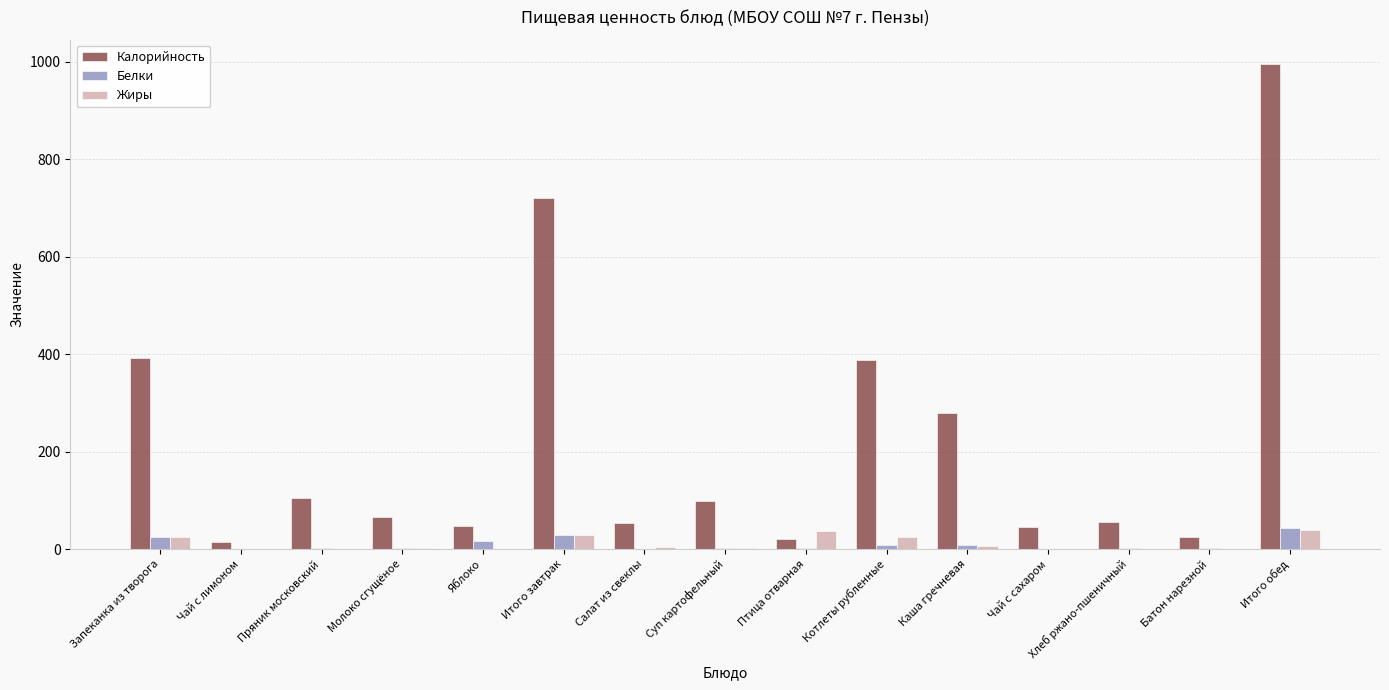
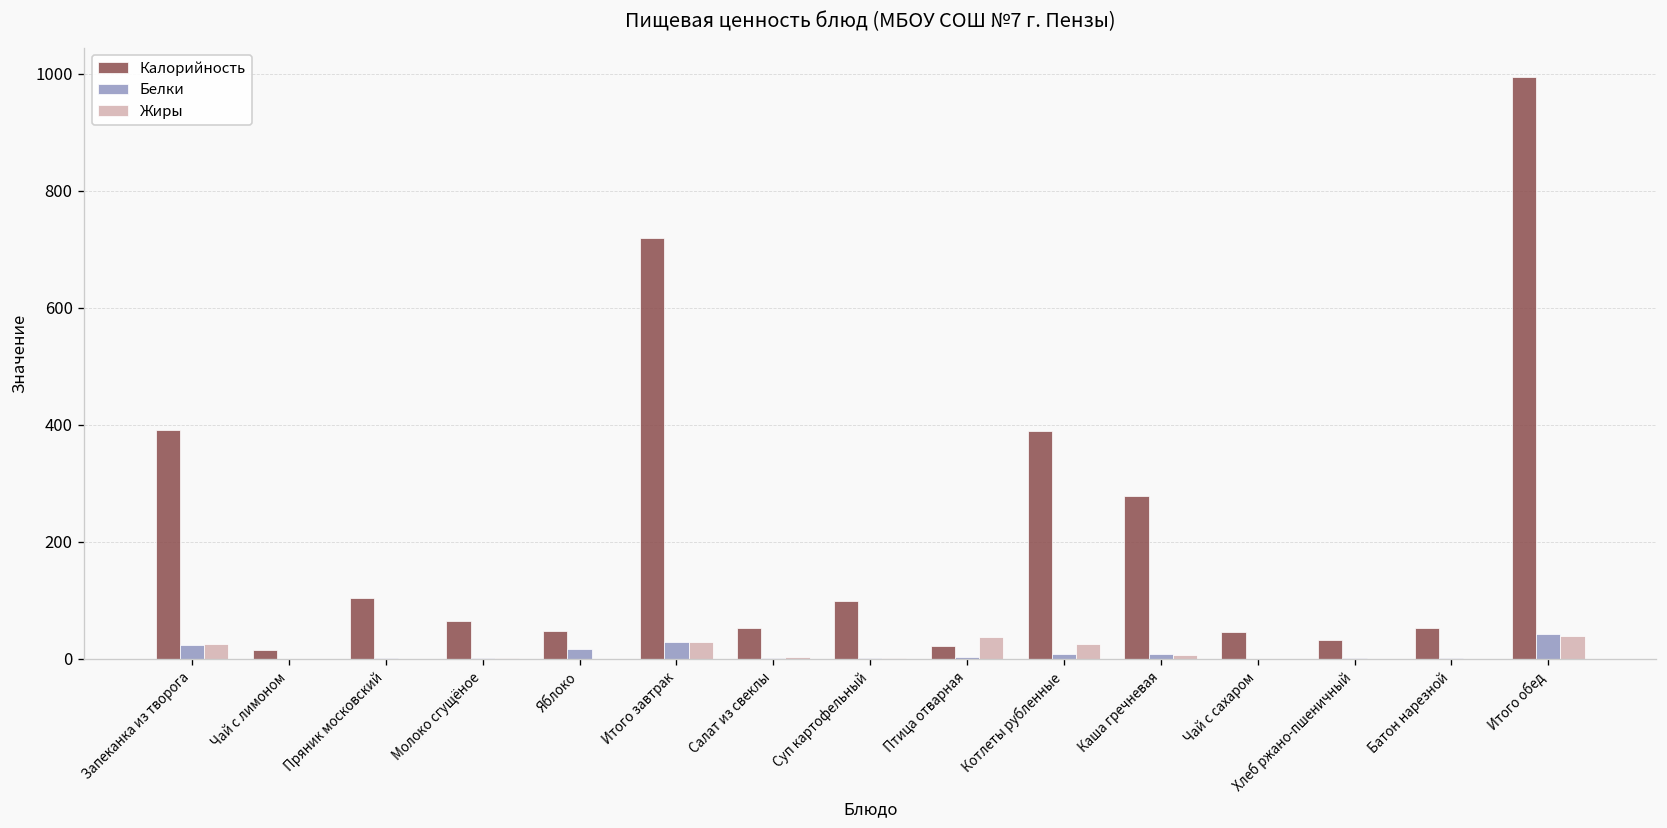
  {
    "Калорийность": {
      "Запеканка из творога": 390,
      "Чай с лимоном": 20,
      "Пряник московский": 100,
      "Молоко сгущёное": 70,
      "Яблоко": 50,
      "Итого завтрак": 720,
      "Салат из свеклы": 50,
      "Суп картофельный": 100,
      "Птица отварная": 20,
      "Котлеты рубленные": 390,
      "Каша гречневая": 280,
      "Чай с сахаром": 50,
-     "Хлеб ржано-пшеничный": 60,
-     "Батон нарезной": 20,
+     "Хлеб ржано-пшеничный": 30,
+     "Батон нарезной": 50,
      "Итого обед": 1000
    },
    "Белки": {
      "Запеканка из творога": 20,
      "Яблоко": 20,
      "Итого завтрак": 30,
      "Котлеты рубленные": 10,
      "Каша гречневая": 10,
      "Чай с сахаром": 0,
      "Итого обед": 40
    },
    "Жиры": {
      "Запеканка из творога": 30,
      "Итого завтрак": 30,
      "Птица отварная": 40,
      "Котлеты рубленные": 30,
      "Каша гречневая": 10,
      "Чай с сахаром": 0,
      "Итого обед": 40
    }
  }
